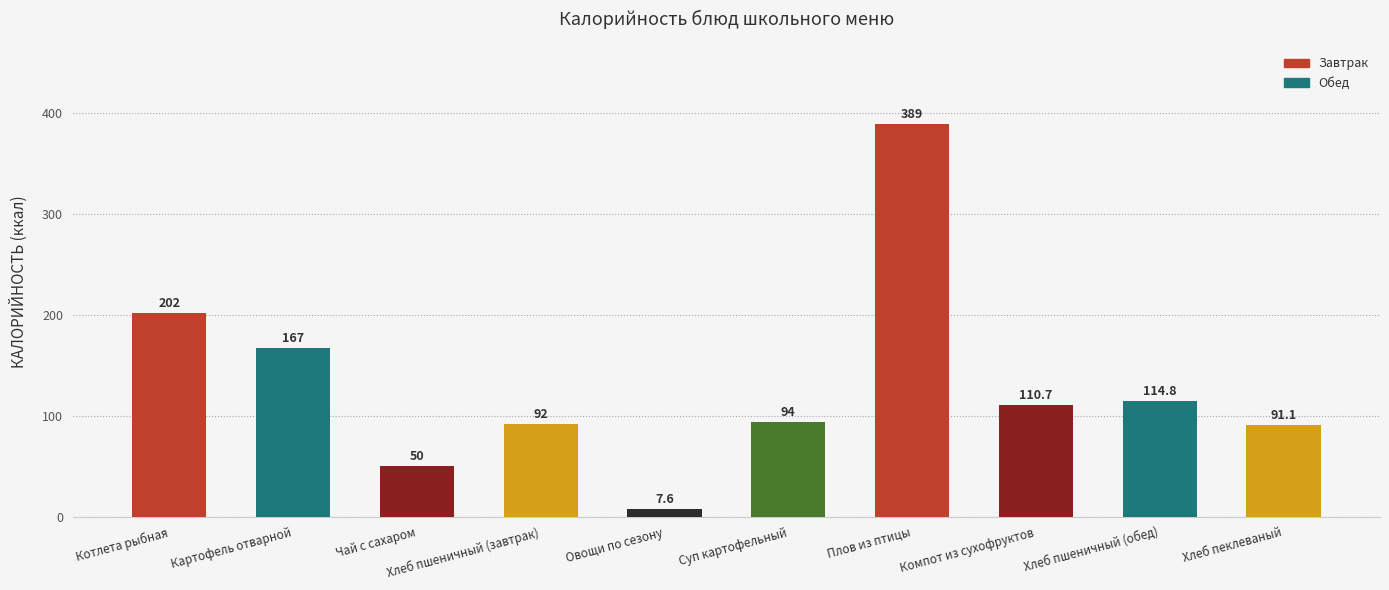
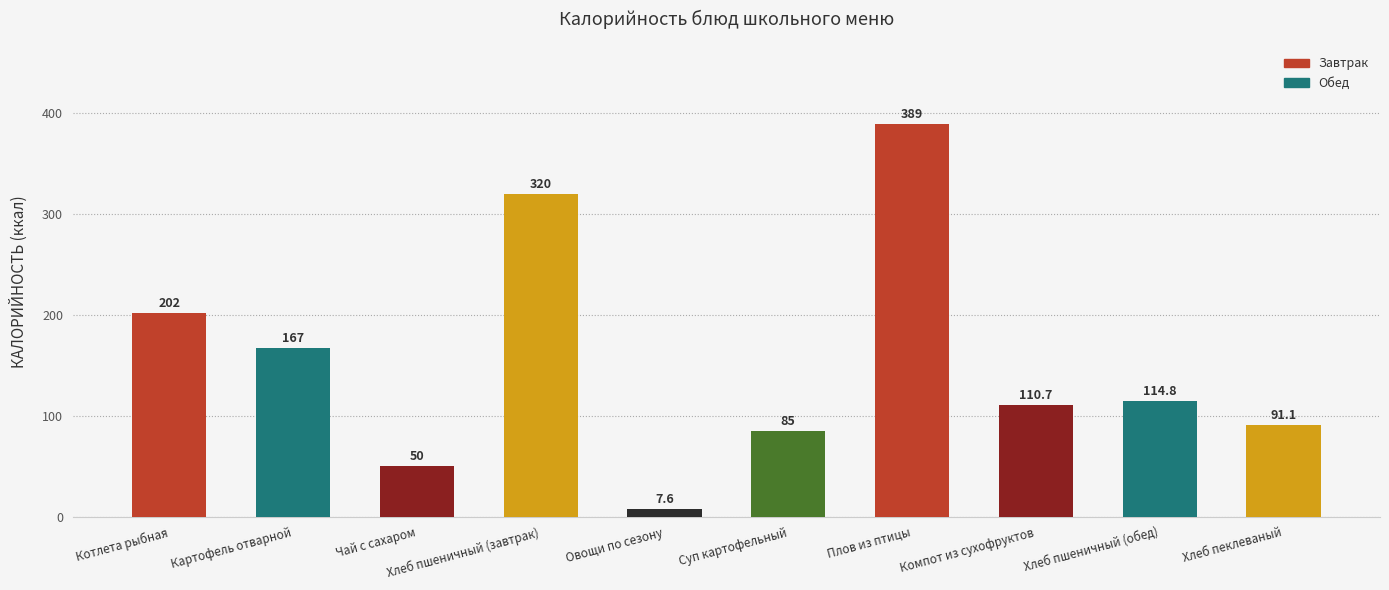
  {
    "Котлета рыбная": 202,
    "Картофель отварной": 167,
    "Чай с сахаром": 50,
-   "Хлеб пшеничный (завтрак)": 92,
+   "Хлеб пшеничный (завтрак)": 320,
    "Овощи по сезону": 7.6,
-   "Суп картофельный": 94,
+   "Суп картофельный": 85,
    "Плов из птицы": 389,
    "Компот из сухофруктов": 110.7,
    "Хлеб пшеничный (обед)": 114.8,
    "Хлеб пеклеваный": 91.1
  }
